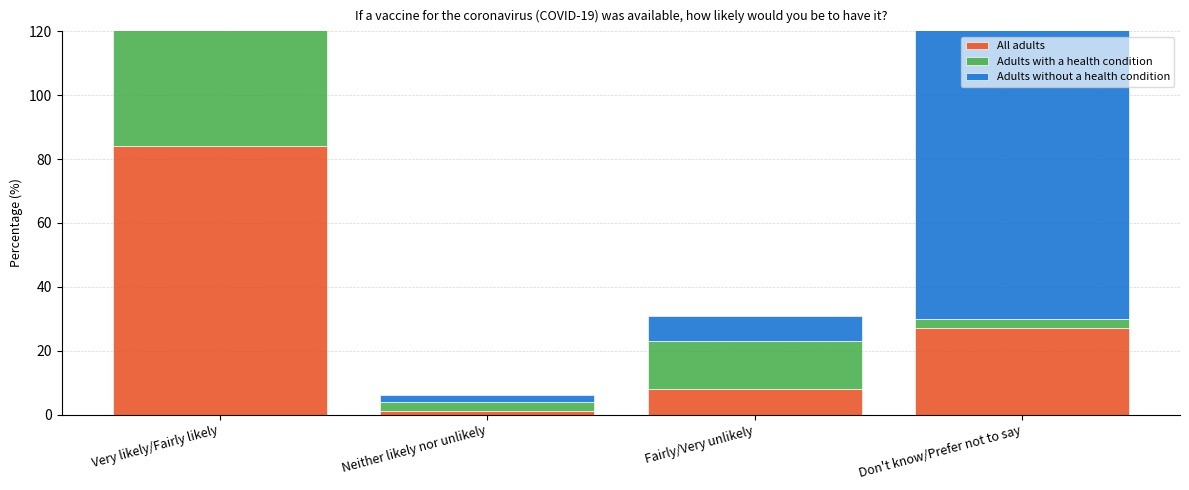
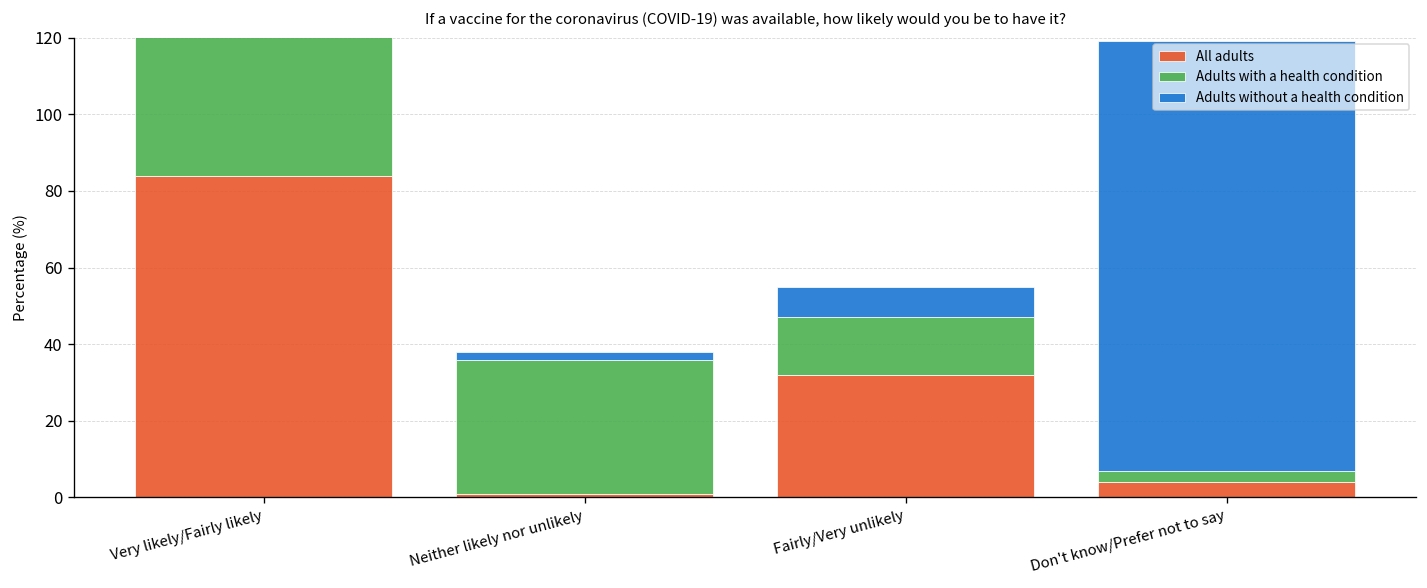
  {
    "All adults": {
      "Very likely/Fairly likely": 84,
      "Neither likely nor unlikely": 1,
-     "Fairly/Very unlikely": 8,
-     "Don't know/Prefer not to say": 27
+     "Fairly/Very unlikely": 32,
+     "Don't know/Prefer not to say": 4
    },
    "Adults with a health condition": {
-     "Neither likely nor unlikely": 3,
+     "Neither likely nor unlikely": 35,
      "Fairly/Very unlikely": 15,
      "Don't know/Prefer not to say": 3
    },
    "Adults without a health condition": {
      "Neither likely nor unlikely": 2,
      "Fairly/Very unlikely": 8
    }
  }
